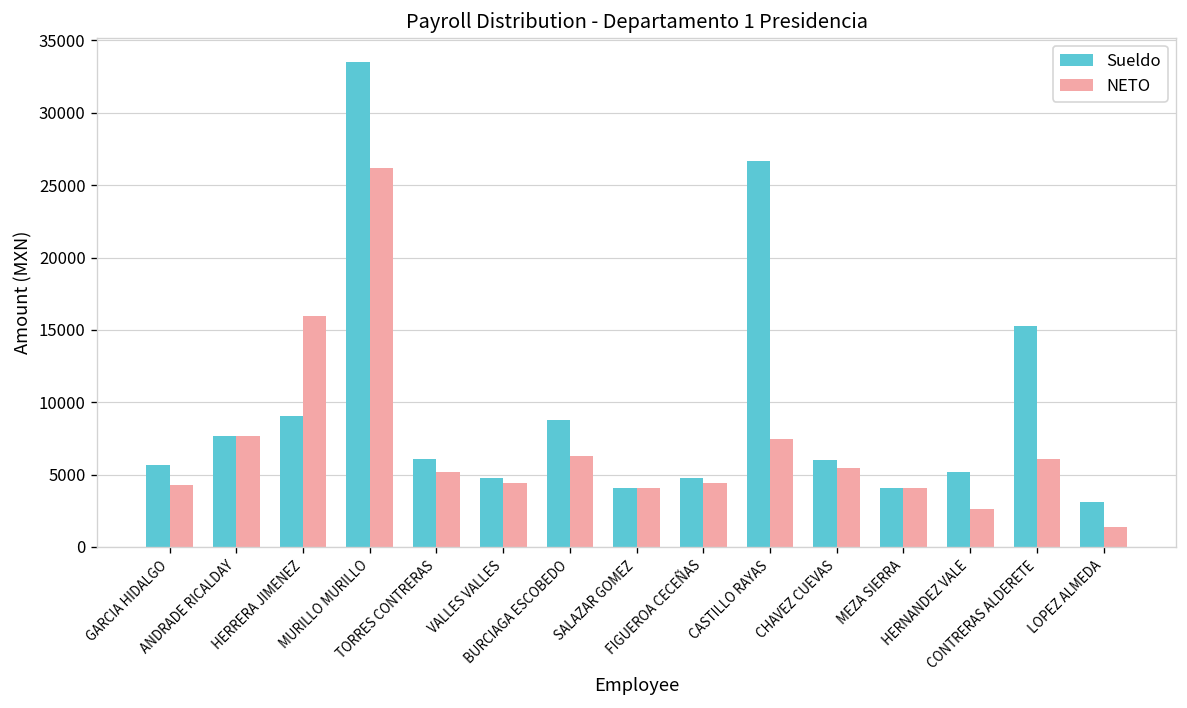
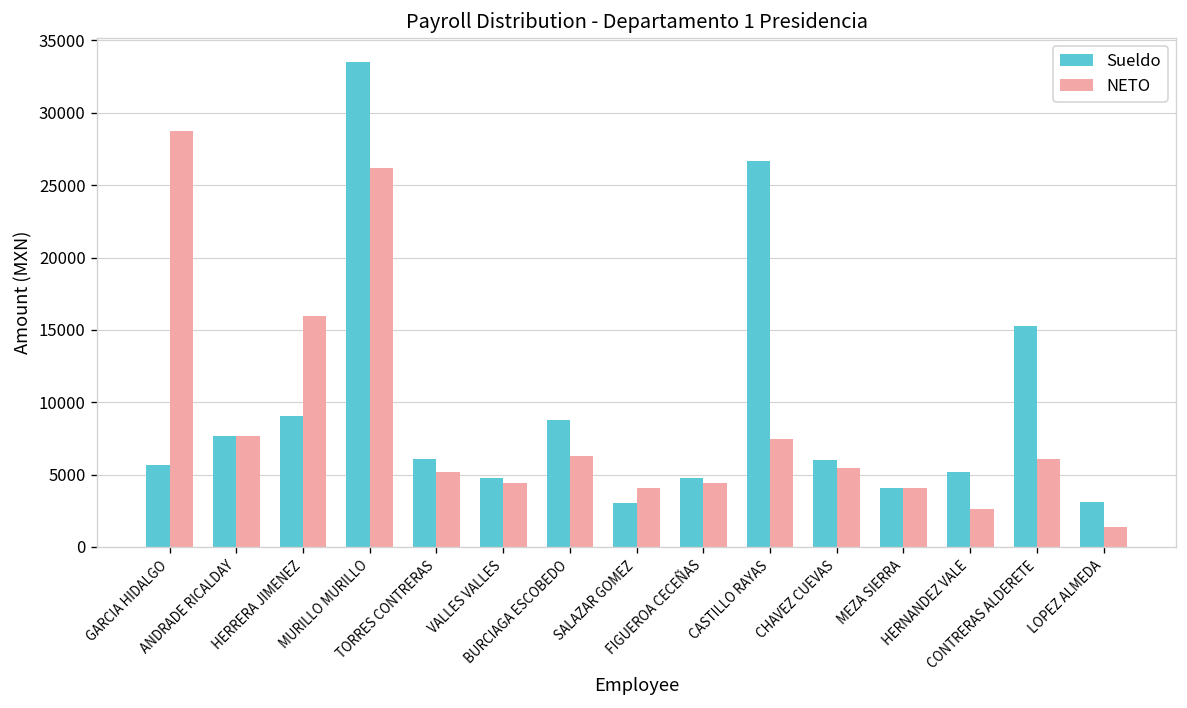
  {
    "Sueldo": {
      "GARCIA HIDALGO": 5600,
      "ANDRADE RICALDAY": 7700,
      "HERRERA JIMENEZ": 9100,
      "MURILLO MURILLO": 33500,
      "TORRES CONTRERAS": 6100,
      "VALLES VALLES": 4800,
      "BURCIAGA ESCOBEDO": 8800,
-     "SALAZAR GOMEZ": 4100,
+     "SALAZAR GOMEZ": 3000,
      "FIGUEROA CECEÑAS": 4800,
      "CASTILLO RAYAS": 26600,
      "CHAVEZ CUEVAS": 6000,
      "MEZA SIERRA": 4100,
      "HERNANDEZ VALE": 5200,
      "CONTRERAS ALDERETE": 15300,
      "LOPEZ ALMEDA": 3100
    },
    "NETO": {
-     "GARCIA HIDALGO": 4300,
+     "GARCIA HIDALGO": 28800,
      "ANDRADE RICALDAY": 7700,
      "HERRERA JIMENEZ": 16000,
      "MURILLO MURILLO": 26200,
      "TORRES CONTRERAS": 5200,
      "VALLES VALLES": 4400,
      "BURCIAGA ESCOBEDO": 6300,
      "SALAZAR GOMEZ": 4100,
      "FIGUEROA CECEÑAS": 4400,
      "CASTILLO RAYAS": 7500,
      "CHAVEZ CUEVAS": 5500,
      "MEZA SIERRA": 4100,
      "HERNANDEZ VALE": 2600,
      "CONTRERAS ALDERETE": 6100,
      "LOPEZ ALMEDA": 1400
    }
  }
